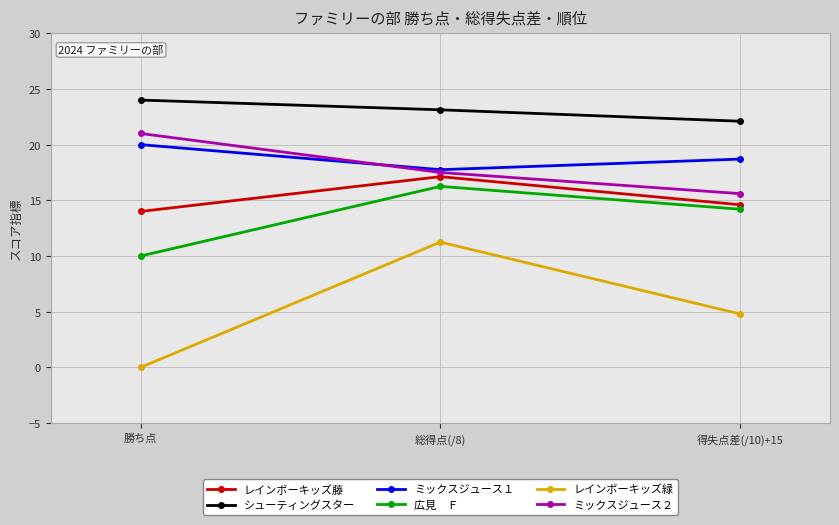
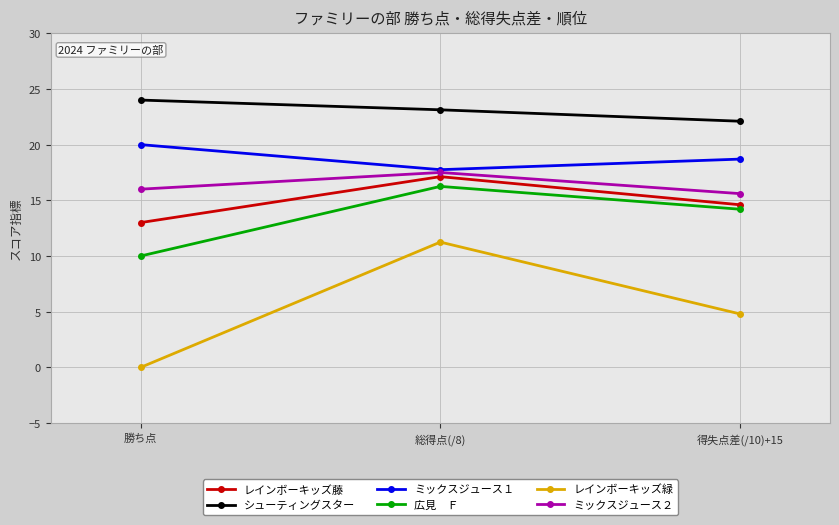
  {
    "レインボーキッズ藤": {
-     "勝ち点": 14,
+     "勝ち点": 13,
      "総得点(/8)": 17,
      "得失点差(/10)+15": 14.6
    },
    "シューティングスター": {
      "勝ち点": 24,
      "総得点(/8)": 23,
      "得失点差(/10)+15": 22
    },
    "ミックスジュース１": {
      "勝ち点": 20,
      "総得点(/8)": 17.8,
      "得失点差(/10)+15": 18.7
    },
    "広見 Ｆ": {
      "勝ち点": 10,
      "総得点(/8)": 16.3,
      "得失点差(/10)+15": 14
    },
    "レインボーキッズ緑": {
      "勝ち点": 0,
      "総得点(/8)": 11.3,
      "得失点差(/10)+15": 5
    },
    "ミックスジュース２": {
-     "勝ち点": 21,
+     "勝ち点": 16,
      "総得点(/8)": 17.5,
      "得失点差(/10)+15": 15.6
    }
  }
